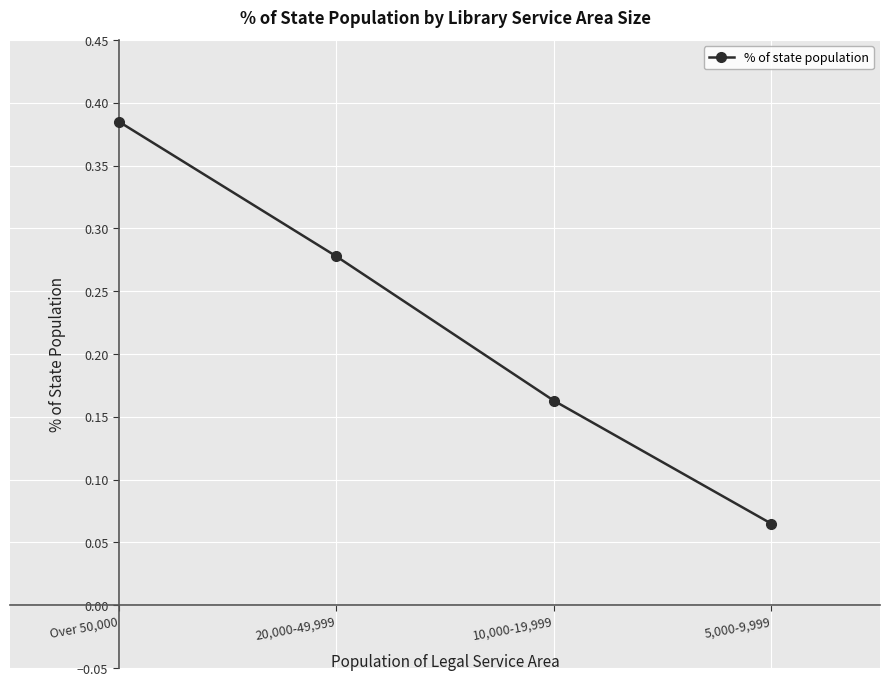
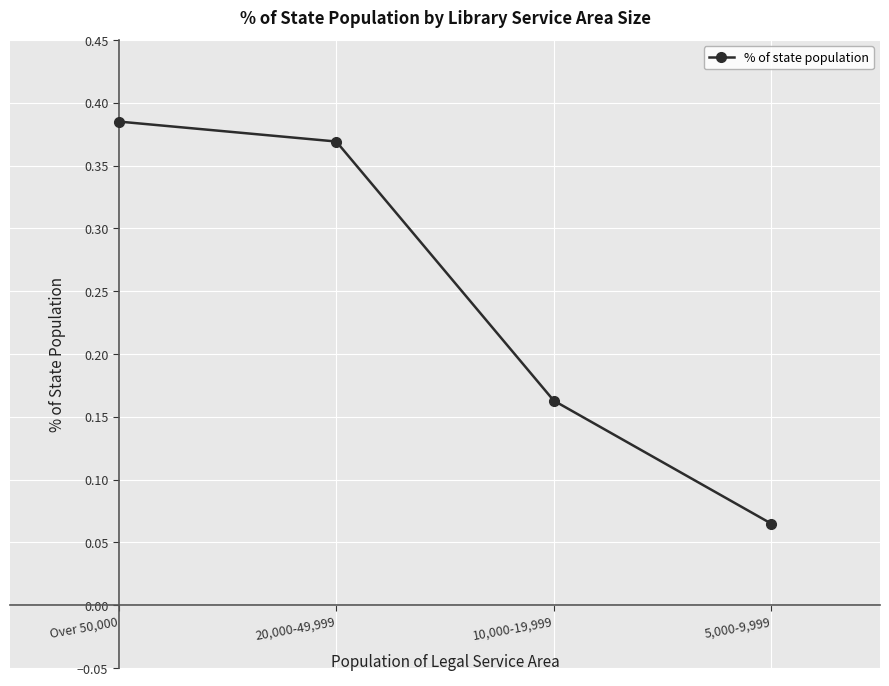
  {
    "Over 50,000": 0.385,
-   "20,000-49,999": 0.278,
+   "20,000-49,999": 0.369,
    "10,000-19,999": 0.163,
    "5,000-9,999": 0.065
  }
